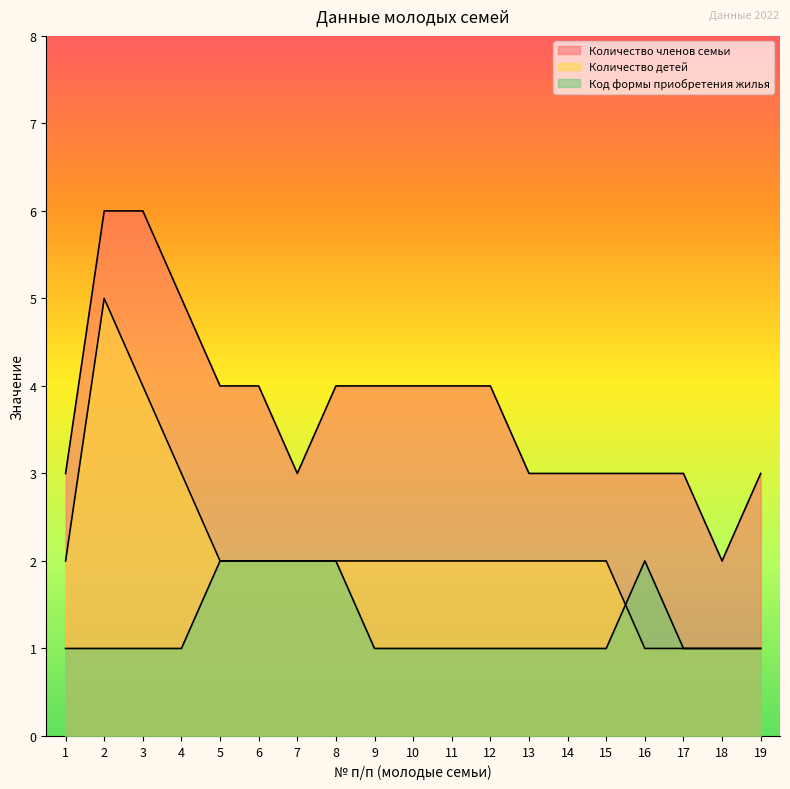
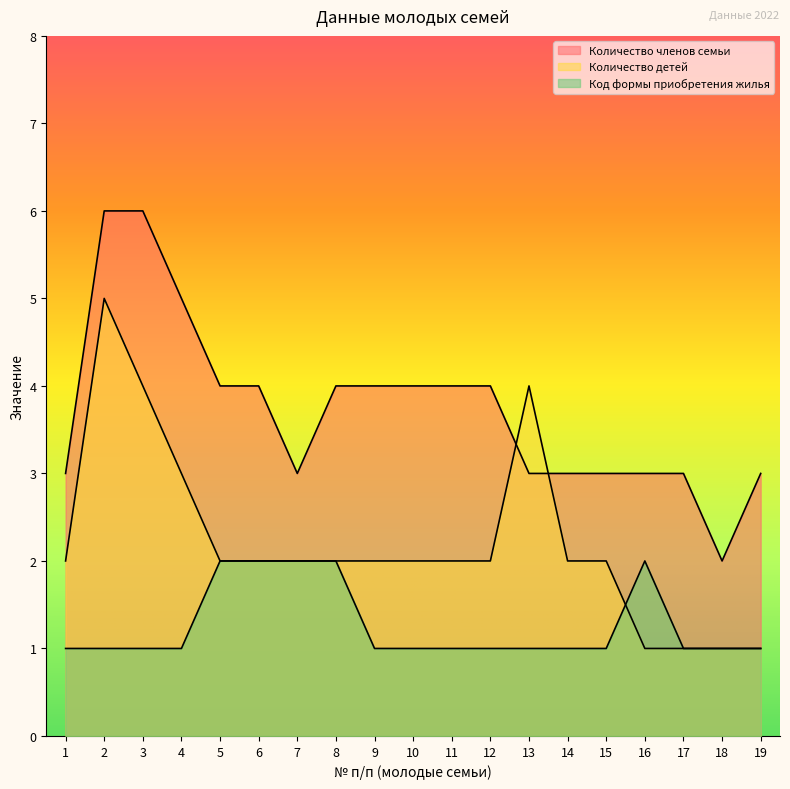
  {
    "Количество членов семьи": {
      "1": 3,
      "2": 6,
      "3": 6,
      "4": 5,
      "5": 4,
      "6": 4,
      "7": 3,
      "8": 4,
      "9": 4,
      "10": 4,
      "11": 4,
      "12": 4,
      "13": 3,
      "14": 3,
      "15": 3,
      "16": 3,
      "17": 3,
      "18": 2,
      "19": 3
    },
    "Количество детей": {
      "1": 2,
      "2": 5,
      "3": 4,
      "4": 3,
      "9": 2,
      "10": 2,
      "11": 2,
      "12": 2,
-     "13": 2,
+     "13": 4,
      "14": 2,
      "15": 2,
      "16": 1
    },
    "Код формы приобретения жилья": {
      "1": 1,
      "2": 1,
      "3": 1,
      "4": 1,
      "9": 1,
      "10": 1,
      "11": 1,
      "12": 1,
      "13": 1,
      "14": 1,
      "15": 1,
      "16": 2
    }
  }
